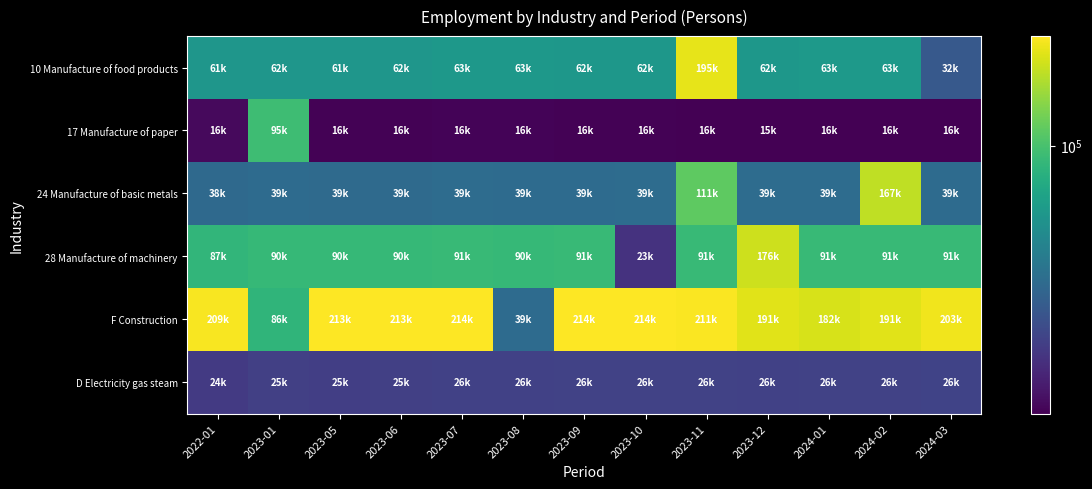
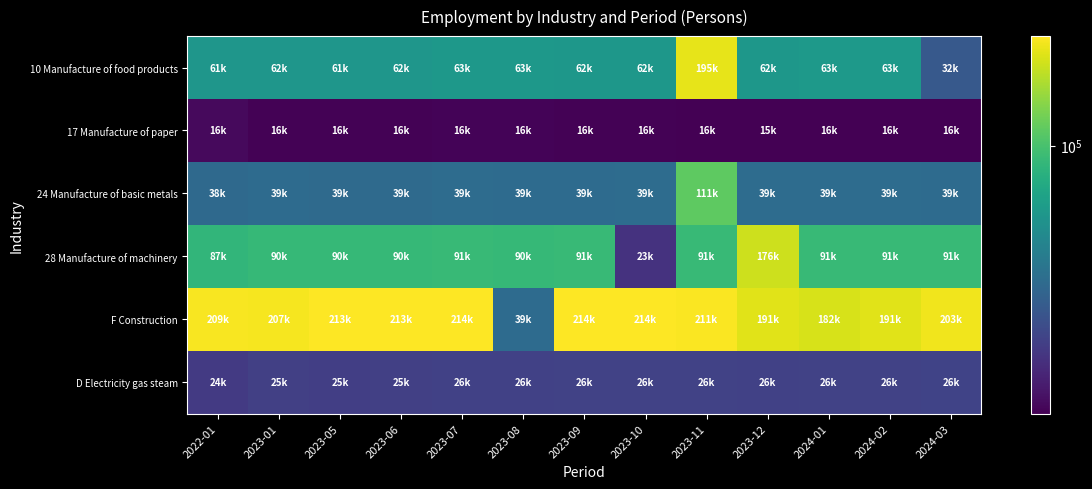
  {
    "10 Manufacture of food products": {
      "2022-01": "61k",
      "2023-01": "62k",
      "2023-05": "61k",
      "2023-06": "62k",
      "2023-07": "63k",
      "2023-08": "63k",
      "2023-09": "62k",
      "2023-10": "62k",
      "2023-11": "195k",
      "2023-12": "62k",
      "2024-01": "63k",
      "2024-02": "63k",
      "2024-03": "32k"
    },
    "17 Manufacture of paper": {
      "2022-01": "16k",
-     "2023-01": "95k",
+     "2023-01": "16k",
      "2023-05": "16k",
      "2023-06": "16k",
      "2023-07": "16k",
      "2023-08": "16k",
      "2023-09": "16k",
      "2023-10": "16k",
      "2023-11": "16k",
      "2023-12": "15k",
      "2024-01": "16k",
      "2024-02": "16k",
      "2024-03": "16k"
    },
    "24 Manufacture of basic metals": {
      "2022-01": "38k",
      "2023-01": "39k",
      "2023-05": "39k",
      "2023-06": "39k",
      "2023-07": "39k",
      "2023-08": "39k",
      "2023-09": "39k",
      "2023-10": "39k",
      "2023-11": "111k",
      "2023-12": "39k",
      "2024-01": "39k",
-     "2024-02": "167k",
+     "2024-02": "39k",
      "2024-03": "39k"
    },
    "28 Manufacture of machinery": {
      "2022-01": "87k",
      "2023-01": "90k",
      "2023-05": "90k",
      "2023-06": "90k",
      "2023-07": "91k",
      "2023-08": "90k",
      "2023-09": "91k",
      "2023-10": "23k",
      "2023-11": "91k",
      "2023-12": "176k",
      "2024-01": "91k",
      "2024-02": "91k",
      "2024-03": "91k"
    },
    "F Construction": {
      "2022-01": "209k",
-     "2023-01": "86k",
+     "2023-01": "207k",
      "2023-05": "213k",
      "2023-06": "213k",
      "2023-07": "214k",
      "2023-08": "39k",
      "2023-09": "214k",
      "2023-10": "214k",
      "2023-11": "211k",
      "2023-12": "191k",
      "2024-01": "182k",
      "2024-02": "191k",
      "2024-03": "203k"
    },
    "D Electricity gas steam": {
      "2022-01": "24k",
      "2023-01": "25k",
      "2023-05": "25k",
      "2023-06": "25k",
      "2023-07": "26k",
      "2023-08": "26k",
      "2023-09": "26k",
      "2023-10": "26k",
      "2023-11": "26k",
      "2023-12": "26k",
      "2024-01": "26k",
      "2024-02": "26k",
      "2024-03": "26k"
    }
  }
